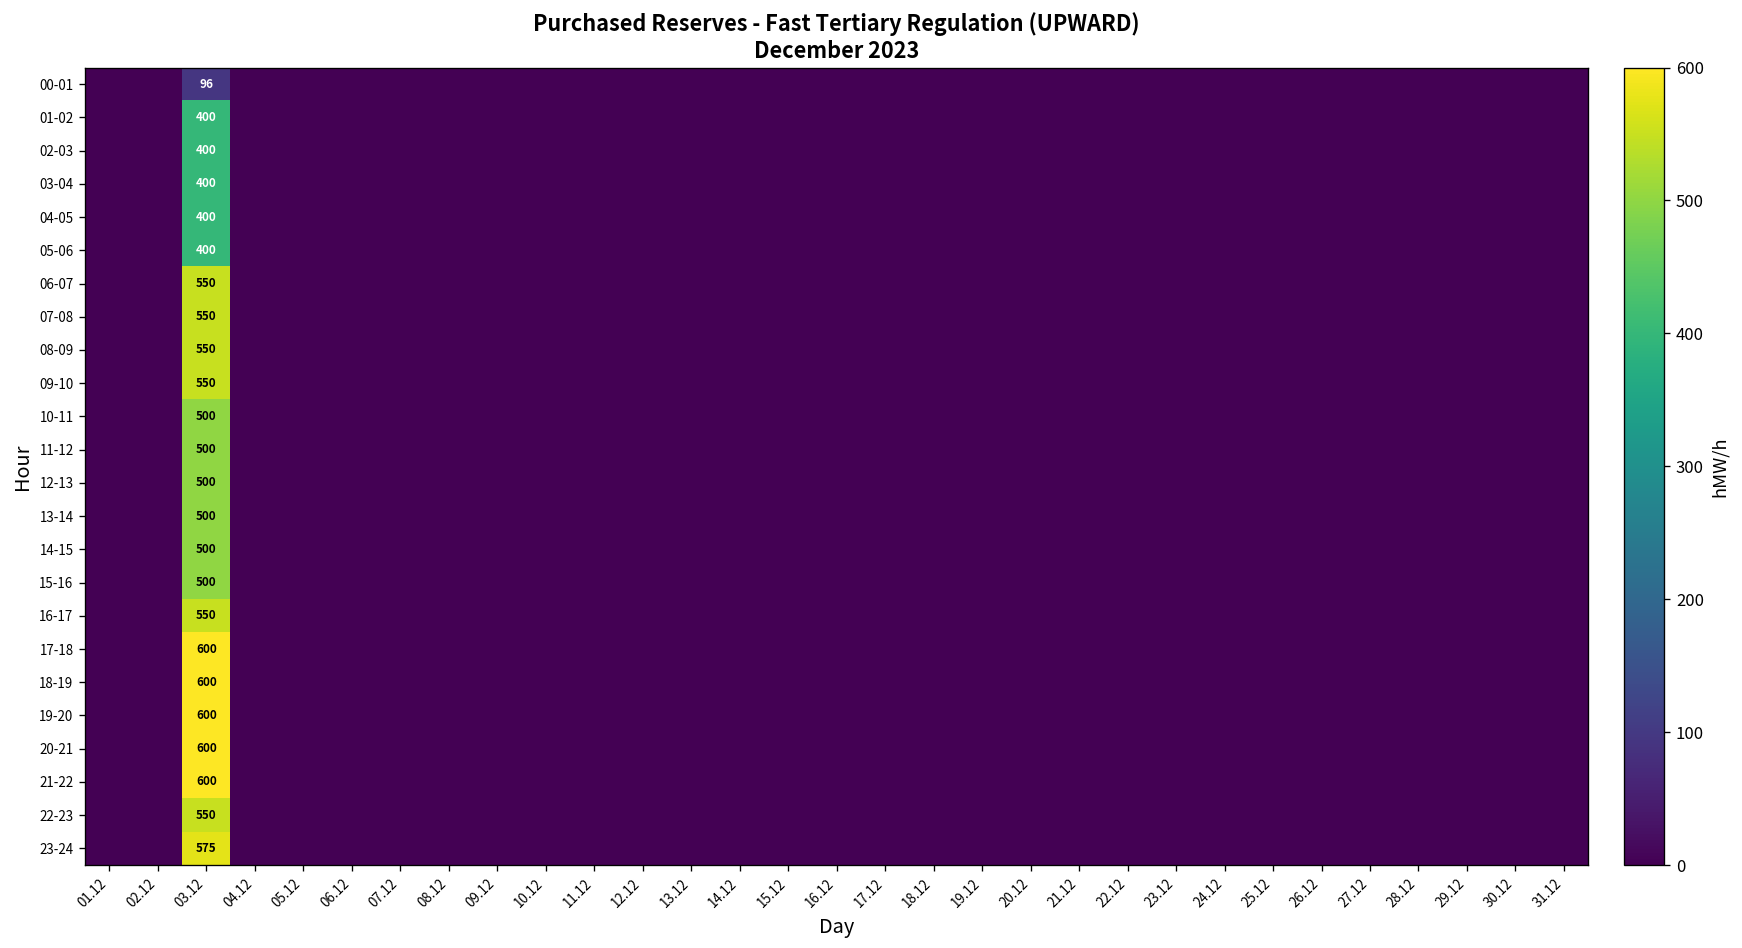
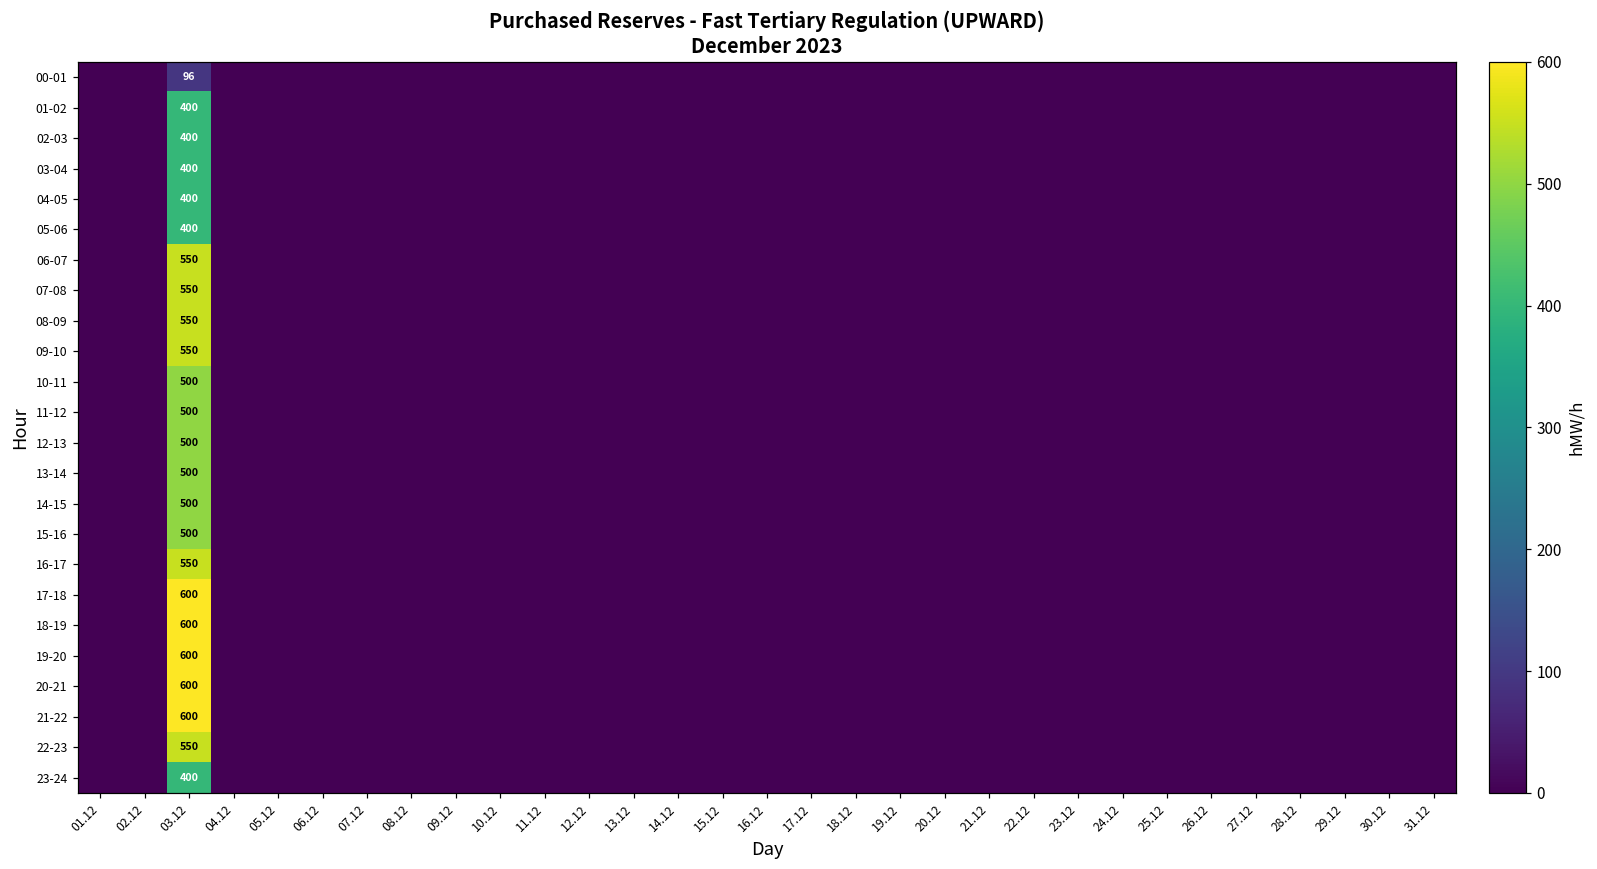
  {
    "00-01": {
      "03.12": 96
    },
    "01-02": {
      "03.12": 400
    },
    "02-03": {
      "03.12": 400
    },
    "03-04": {
      "03.12": 400
    },
    "04-05": {
      "03.12": 400
    },
    "05-06": {
      "03.12": 400
    },
    "06-07": {
      "03.12": 550
    },
    "07-08": {
      "03.12": 550
    },
    "08-09": {
      "03.12": 550
    },
    "09-10": {
      "03.12": 550
    },
    "10-11": {
      "03.12": 500
    },
    "11-12": {
      "03.12": 500
    },
    "12-13": {
      "03.12": 500
    },
    "13-14": {
      "03.12": 500
    },
    "14-15": {
      "03.12": 500
    },
    "15-16": {
      "03.12": 500
    },
    "16-17": {
      "03.12": 550
    },
    "17-18": {
      "03.12": 600
    },
    "18-19": {
      "03.12": 600
    },
    "19-20": {
      "03.12": 600
    },
    "20-21": {
      "03.12": 600
    },
    "21-22": {
      "03.12": 600
    },
    "22-23": {
      "03.12": 550
    },
    "23-24": {
-     "03.12": 575
+     "03.12": 400
    }
  }
